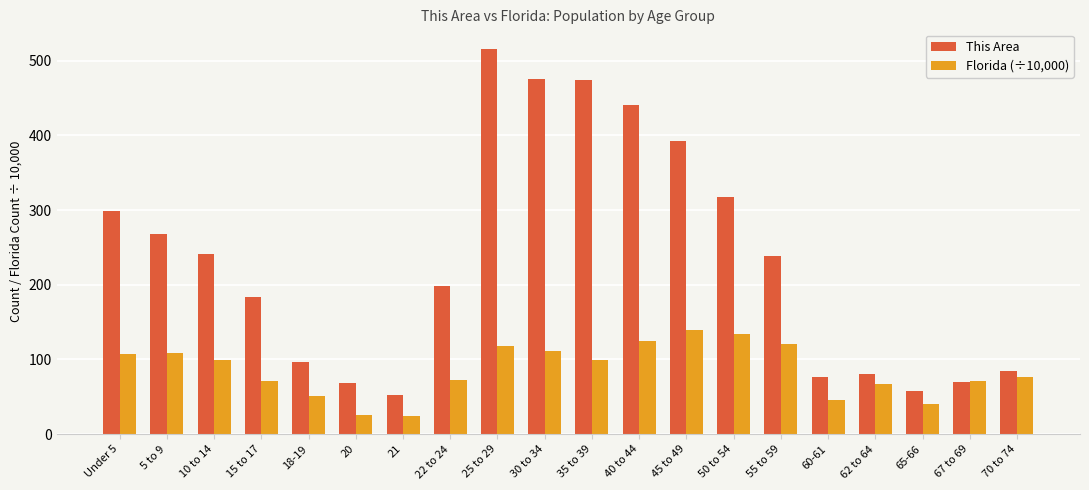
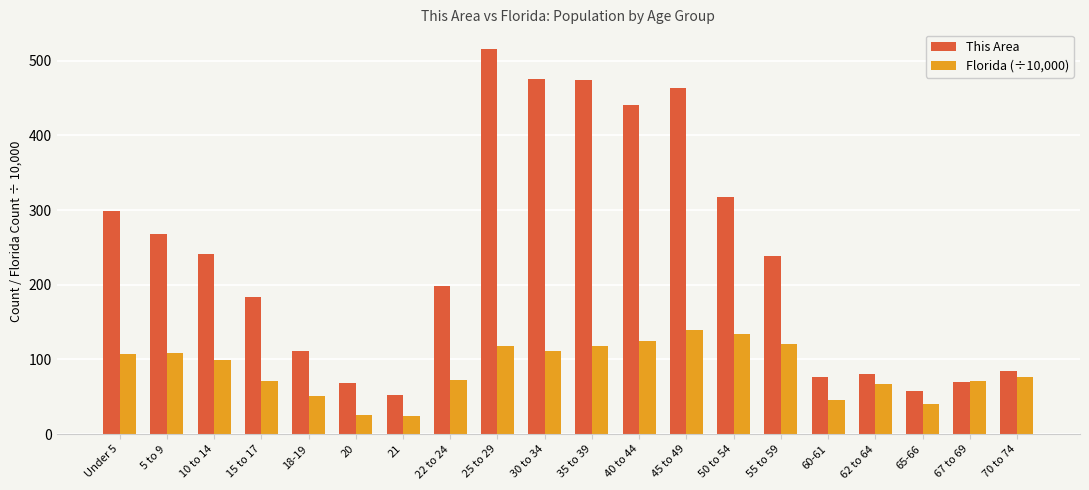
  {
    "This Area": {
      "Under 5": 300,
      "5 to 9": 270,
      "10 to 14": 240,
      "15 to 17": 180,
-     "18-19": 100,
+     "18-19": 110,
      "20": 70,
      "21": 50,
      "22 to 24": 200,
      "25 to 29": 520,
      "30 to 34": 480,
      "35 to 39": 470,
      "40 to 44": 440,
-     "45 to 49": 390,
+     "45 to 49": 460,
      "50 to 54": 320,
      "55 to 59": 240,
      "60-61": 80,
      "62 to 64": 80,
      "65-66": 60,
      "67 to 69": 70,
      "70 to 74": 80
    },
    "Florida (÷10,000)": {
      "Under 5": 110,
      "5 to 9": 110,
      "10 to 14": 100,
      "15 to 17": 70,
      "18-19": 50,
      "20": 30,
      "21": 20,
      "22 to 24": 70,
      "25 to 29": 120,
      "30 to 34": 110,
-     "35 to 39": 100,
+     "35 to 39": 120,
      "40 to 44": 130,
      "45 to 49": 140,
      "50 to 54": 130,
      "55 to 59": 120,
      "60-61": 50,
      "62 to 64": 70,
      "65-66": 40,
      "67 to 69": 70,
      "70 to 74": 80
    }
  }
